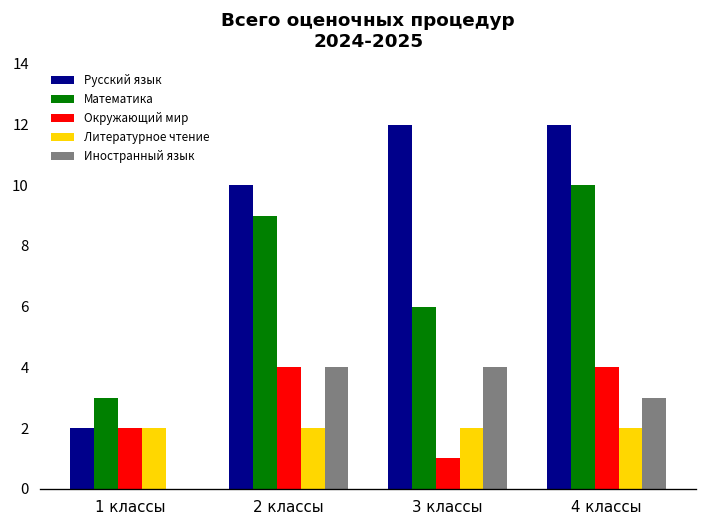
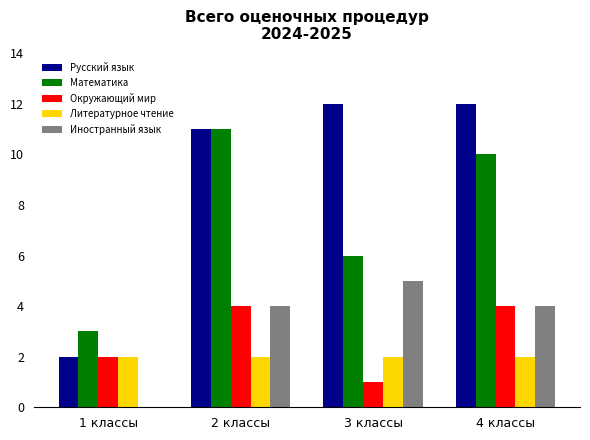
  {
    "Русский язык": {
      "1 классы": 2,
-     "2 классы": 10,
+     "2 классы": 11,
      "3 классы": 12,
      "4 классы": 12
    },
    "Математика": {
      "1 классы": 3,
-     "2 классы": 9,
+     "2 классы": 11,
      "3 классы": 6,
      "4 классы": 10
    },
    "Окружающий мир": {
      "1 классы": 2,
      "2 классы": 4,
      "3 классы": 1,
      "4 классы": 4
    },
    "Литературное чтение": {
      "1 классы": 2,
      "2 классы": 2,
      "3 классы": 2,
      "4 классы": 2
    },
    "Иностранный язык": {
      "1 классы": 0,
      "2 классы": 4,
-     "3 классы": 4,
-     "4 классы": 3
+     "3 классы": 5,
+     "4 классы": 4
    }
  }
